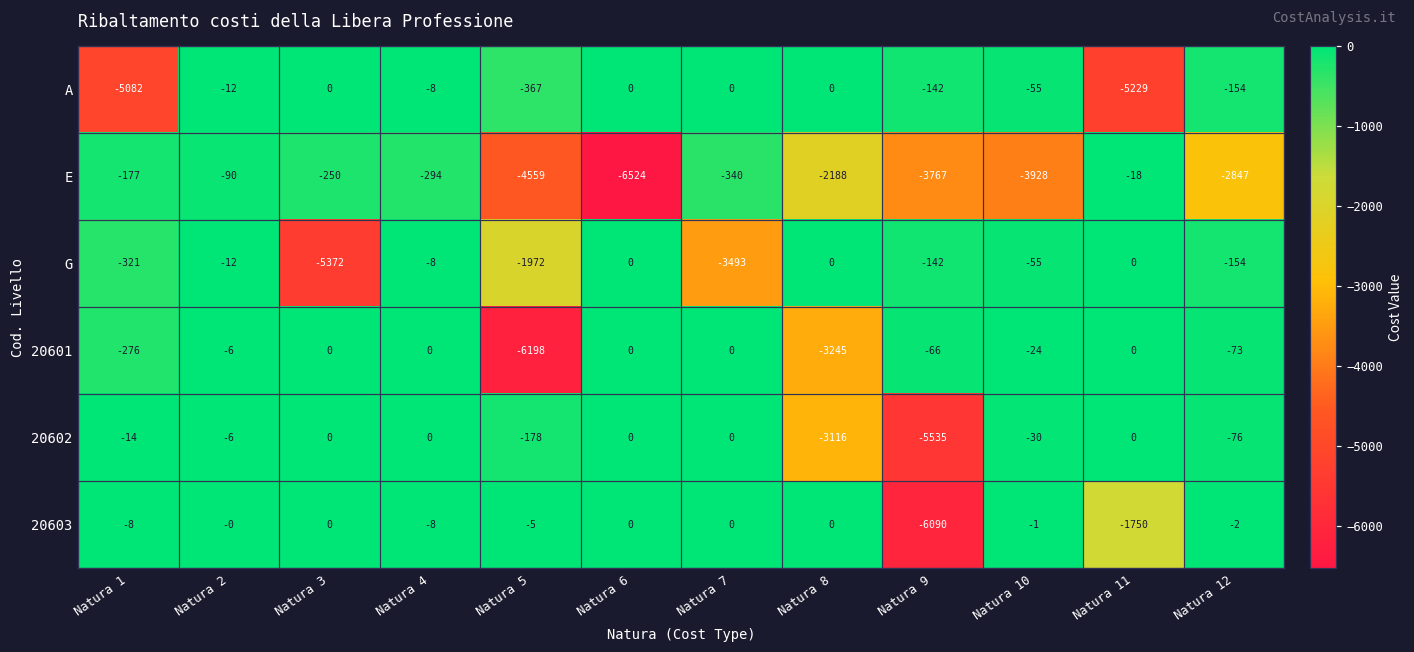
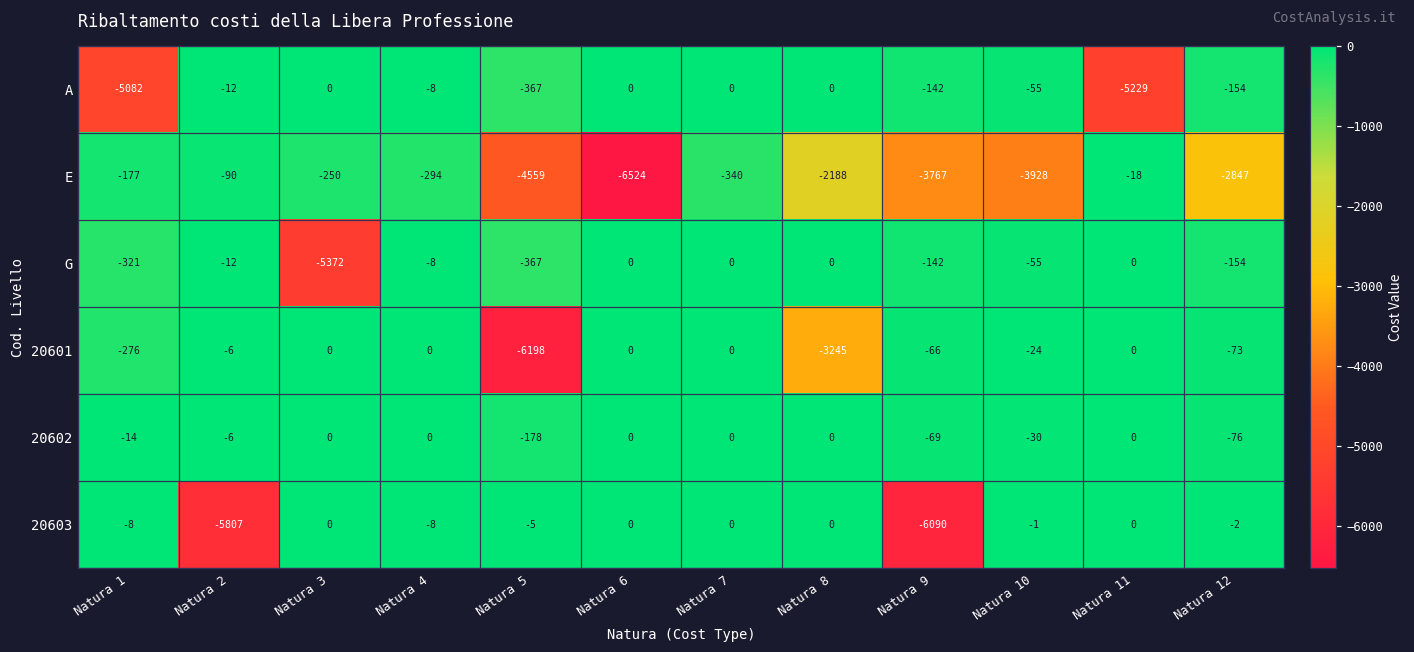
  {
    "A": {
      "Natura 1": -5082,
      "Natura 2": -12,
      "Natura 3": 0,
      "Natura 4": -8,
      "Natura 5": -367,
      "Natura 6": 0,
      "Natura 7": 0,
      "Natura 8": 0,
      "Natura 9": -142,
      "Natura 10": -55,
      "Natura 11": -5229,
      "Natura 12": -154
    },
    "E": {
      "Natura 1": -177,
      "Natura 2": -90,
      "Natura 3": -250,
      "Natura 4": -294,
      "Natura 5": -4559,
      "Natura 6": -6524,
      "Natura 7": -340,
      "Natura 8": -2188,
      "Natura 9": -3767,
      "Natura 10": -3928,
      "Natura 11": -18,
      "Natura 12": -2847
    },
    "G": {
      "Natura 1": -321,
      "Natura 2": -12,
      "Natura 3": -5372,
      "Natura 4": -8,
-     "Natura 5": -1972,
+     "Natura 5": -367,
      "Natura 6": 0,
-     "Natura 7": -3493,
+     "Natura 7": 0,
      "Natura 8": 0,
      "Natura 9": -142,
      "Natura 10": -55,
      "Natura 11": 0,
      "Natura 12": -154
    },
    "20601": {
      "Natura 1": -276,
      "Natura 2": -6,
      "Natura 3": 0,
      "Natura 4": 0,
      "Natura 5": -6198,
      "Natura 6": 0,
      "Natura 7": 0,
      "Natura 8": -3245,
      "Natura 9": -66,
      "Natura 10": -24,
      "Natura 11": 0,
      "Natura 12": -73
    },
    "20602": {
      "Natura 1": -14,
      "Natura 2": -6,
      "Natura 3": 0,
      "Natura 4": 0,
      "Natura 5": -178,
      "Natura 6": 0,
      "Natura 7": 0,
-     "Natura 8": -3116,
-     "Natura 9": -5535,
+     "Natura 8": 0,
+     "Natura 9": -69,
      "Natura 10": -30,
      "Natura 11": 0,
      "Natura 12": -76
    },
    "20603": {
      "Natura 1": -8,
-     "Natura 2": -0,
+     "Natura 2": -5807,
      "Natura 3": 0,
      "Natura 4": -8,
      "Natura 5": -5,
      "Natura 6": 0,
      "Natura 7": 0,
      "Natura 8": 0,
      "Natura 9": -6090,
      "Natura 10": -1,
-     "Natura 11": -1750,
+     "Natura 11": 0,
      "Natura 12": -2
    }
  }
